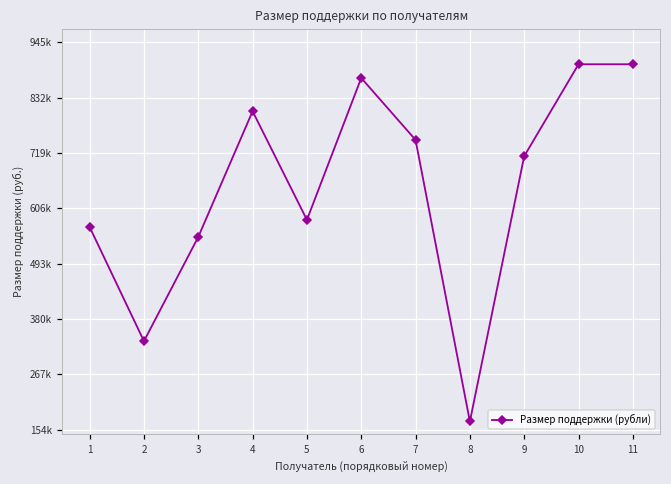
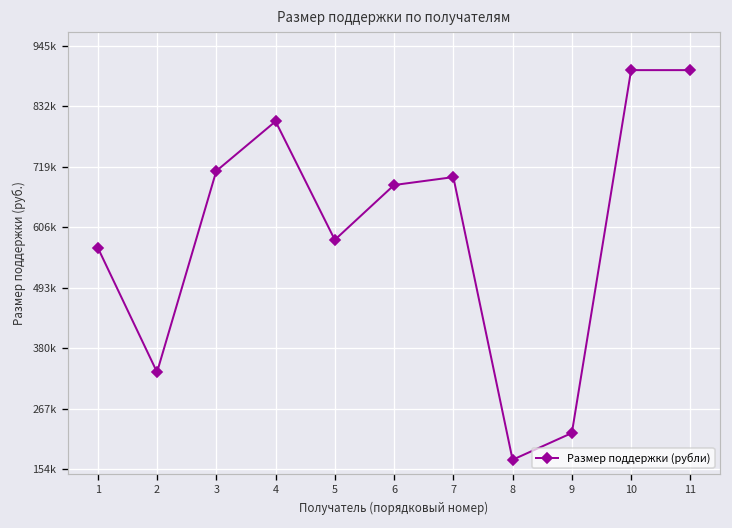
  {
    "1": 570000,
    "2": 340000,
-   "3": 550000,
+   "3": 710000,
    "4": 800000,
    "5": 580000,
-   "6": 870000,
-   "7": 750000,
+   "6": 690000,
+   "7": 700000,
    "8": 170000,
-   "9": 710000,
+   "9": 220000,
    "10": 900000,
    "11": 900000
  }
